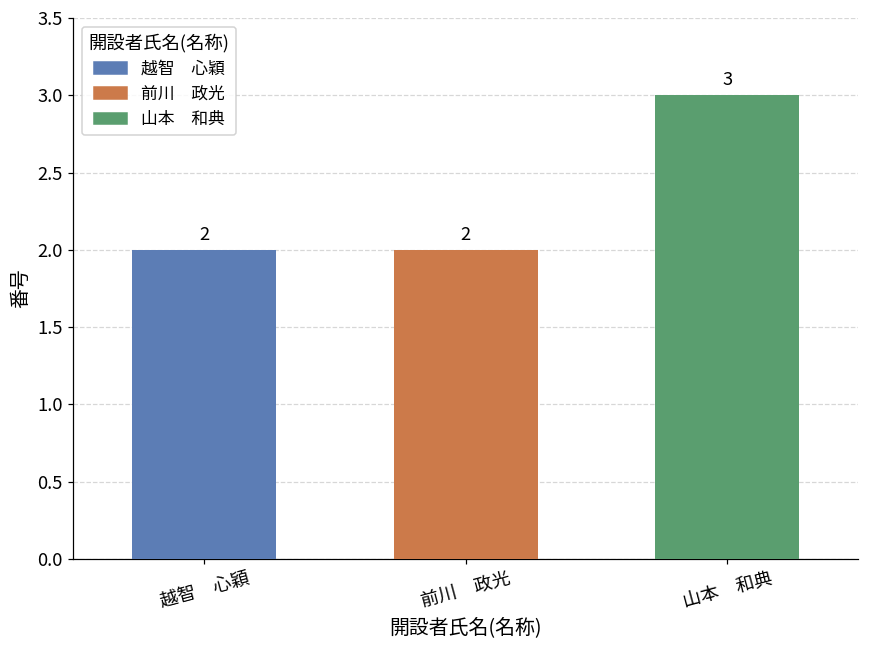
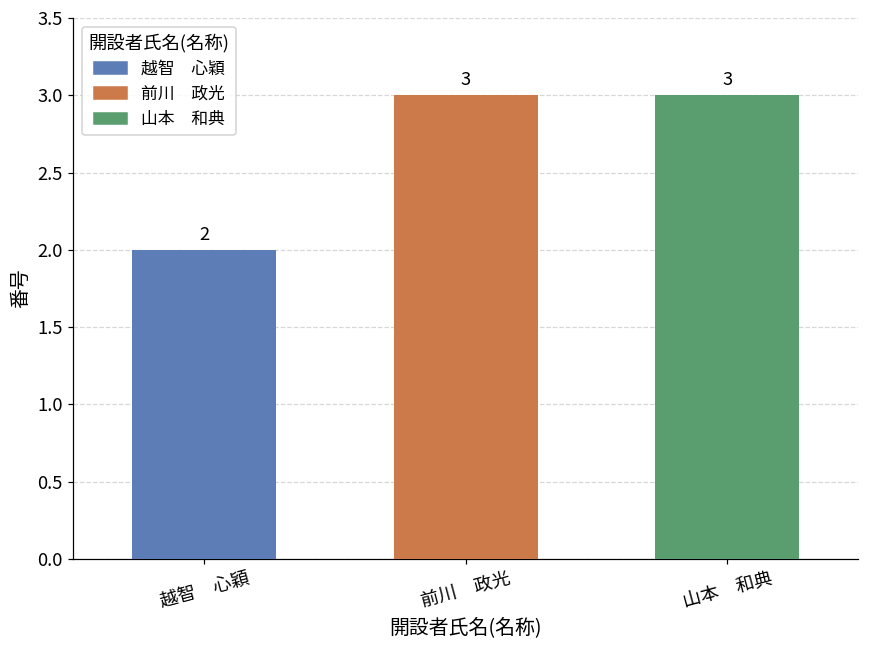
  {
    "越智 心穎": 2,
-   "前川 政光": 2,
+   "前川 政光": 3,
    "山本 和典": 3
  }
